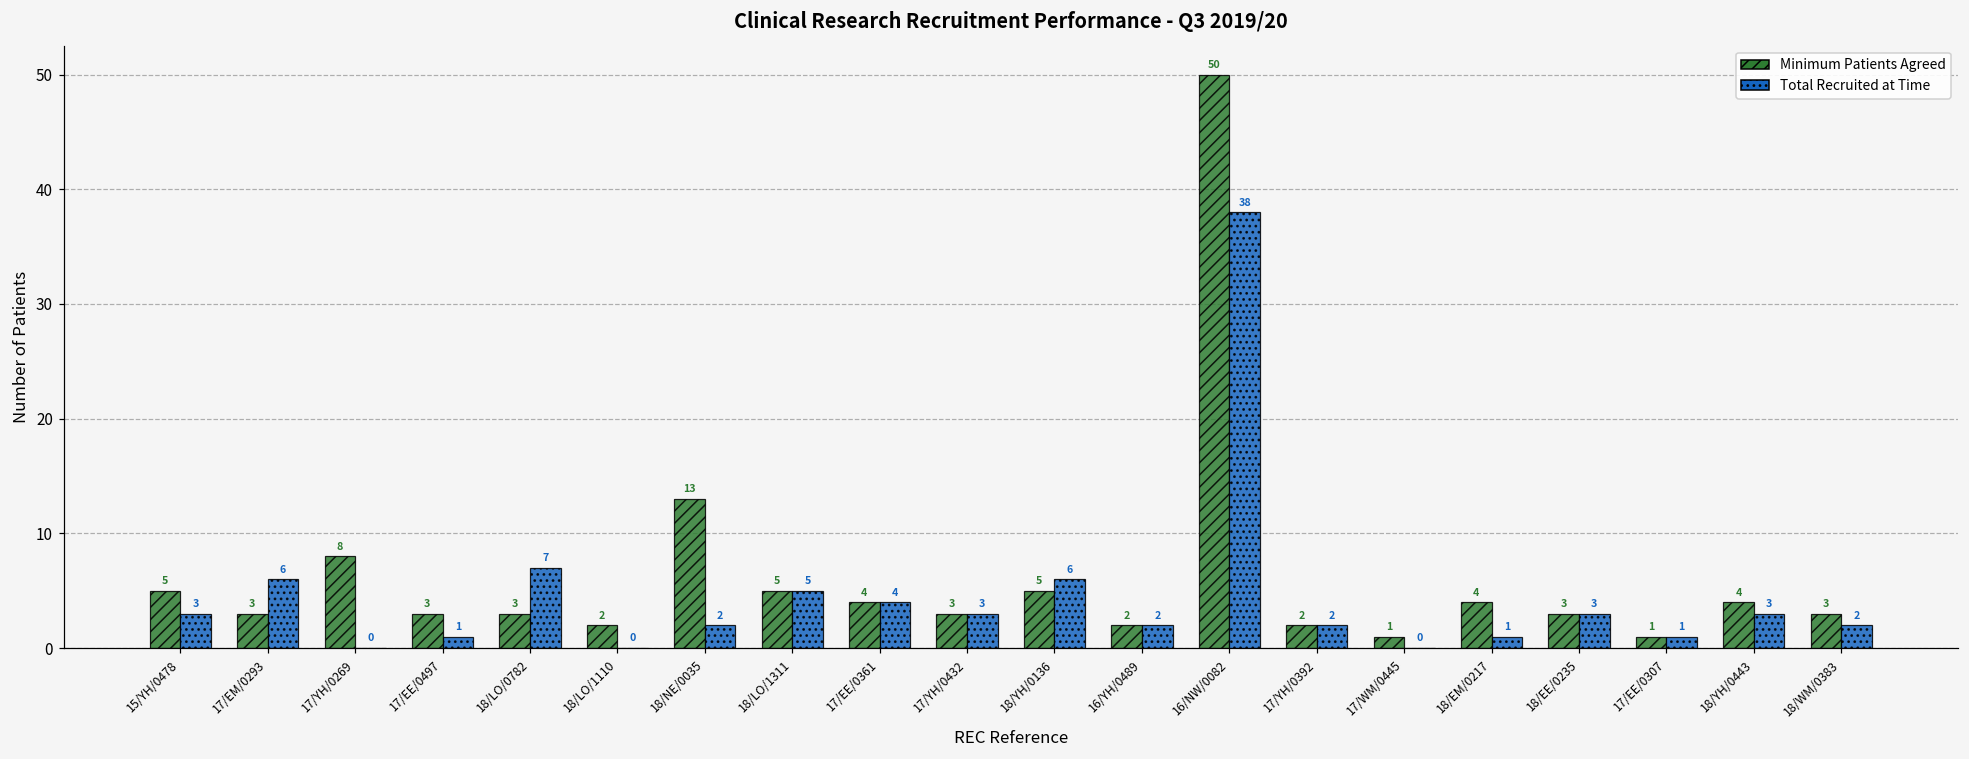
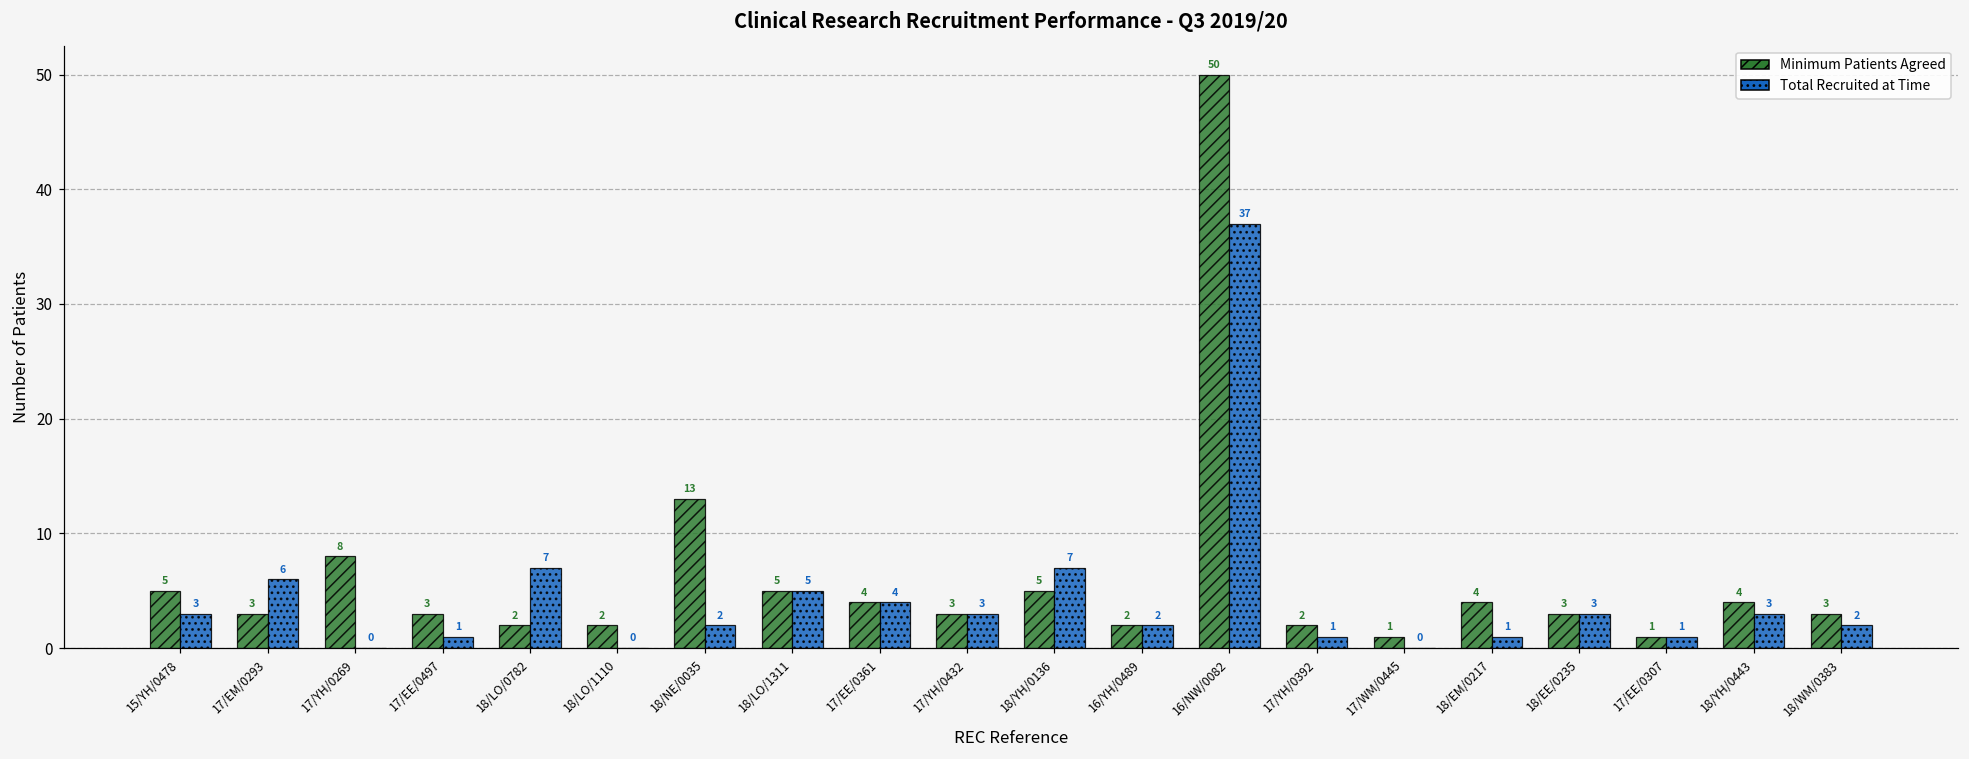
  {
    "Minimum Patients Agreed": {
      "15/YH/0478": 5,
      "17/EM/0293": 3,
      "17/YH/0269": 8,
      "17/EE/0497": 3,
-     "18/LO/0782": 3,
+     "18/LO/0782": 2,
      "18/LO/1110": 2,
      "18/NE/0035": 13,
      "18/LO/1311": 5,
      "17/EE/0361": 4,
      "17/YH/0432": 3,
      "18/YH/0136": 5,
      "16/YH/0489": 2,
      "16/NW/0082": 50,
      "17/YH/0392": 2,
      "17/WM/0445": 1,
      "18/EM/0217": 4,
      "18/EE/0235": 3,
      "17/EE/0307": 1,
      "18/YH/0443": 4,
      "18/WM/0383": 3
    },
    "Total Recruited at Time": {
      "15/YH/0478": 3,
      "17/EM/0293": 6,
      "17/YH/0269": 0,
      "17/EE/0497": 1,
      "18/LO/0782": 7,
      "18/LO/1110": 0,
      "18/NE/0035": 2,
      "18/LO/1311": 5,
      "17/EE/0361": 4,
      "17/YH/0432": 3,
-     "18/YH/0136": 6,
+     "18/YH/0136": 7,
      "16/YH/0489": 2,
-     "16/NW/0082": 38,
-     "17/YH/0392": 2,
+     "16/NW/0082": 37,
+     "17/YH/0392": 1,
      "17/WM/0445": 0,
      "18/EM/0217": 1,
      "18/EE/0235": 3,
      "17/EE/0307": 1,
      "18/YH/0443": 3,
      "18/WM/0383": 2
    }
  }
